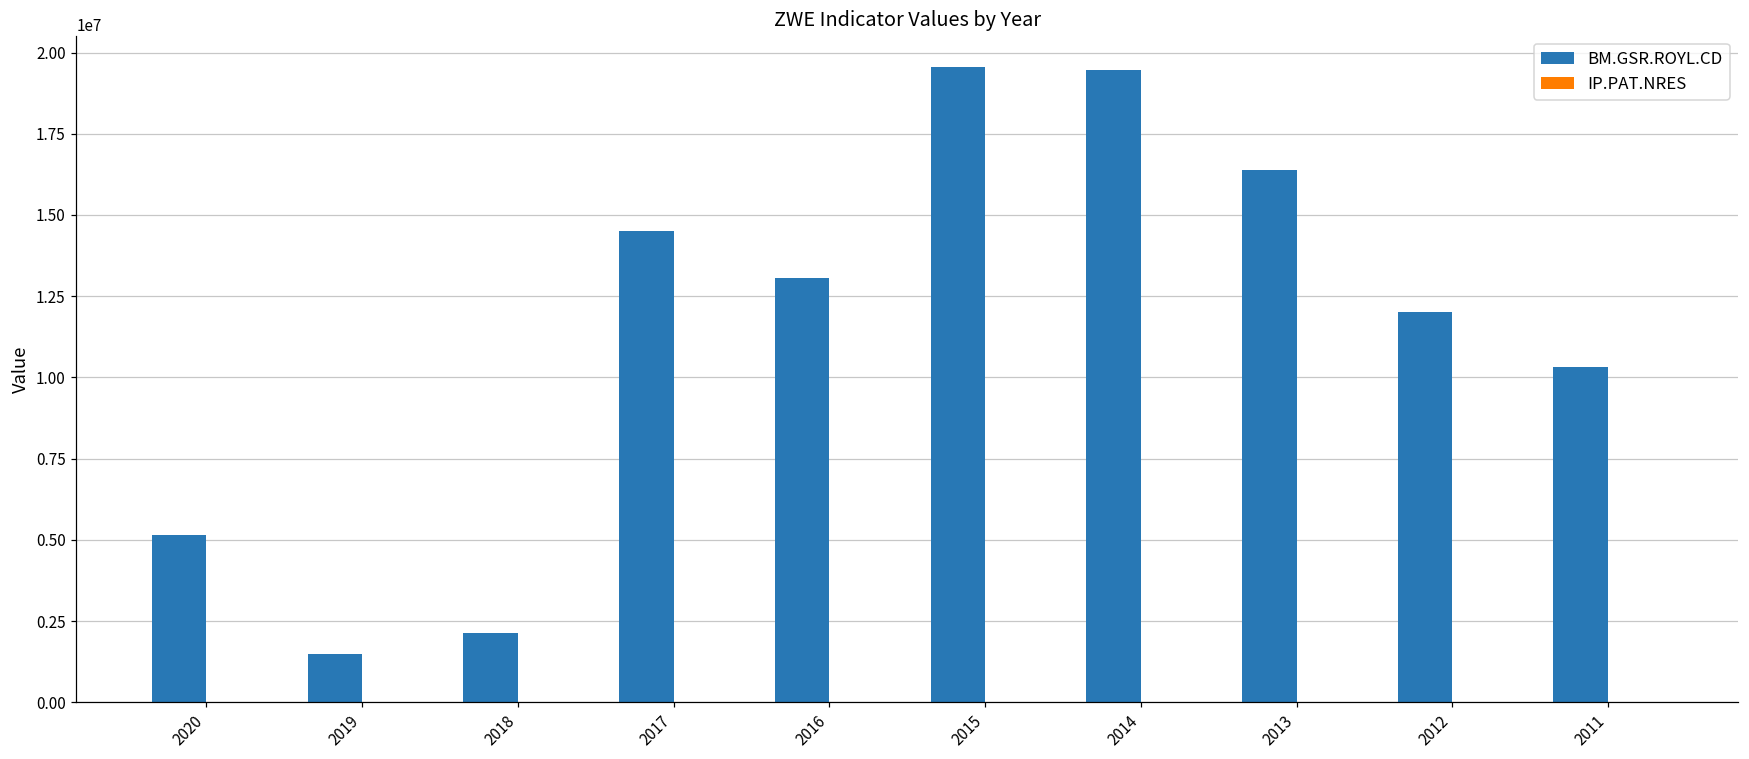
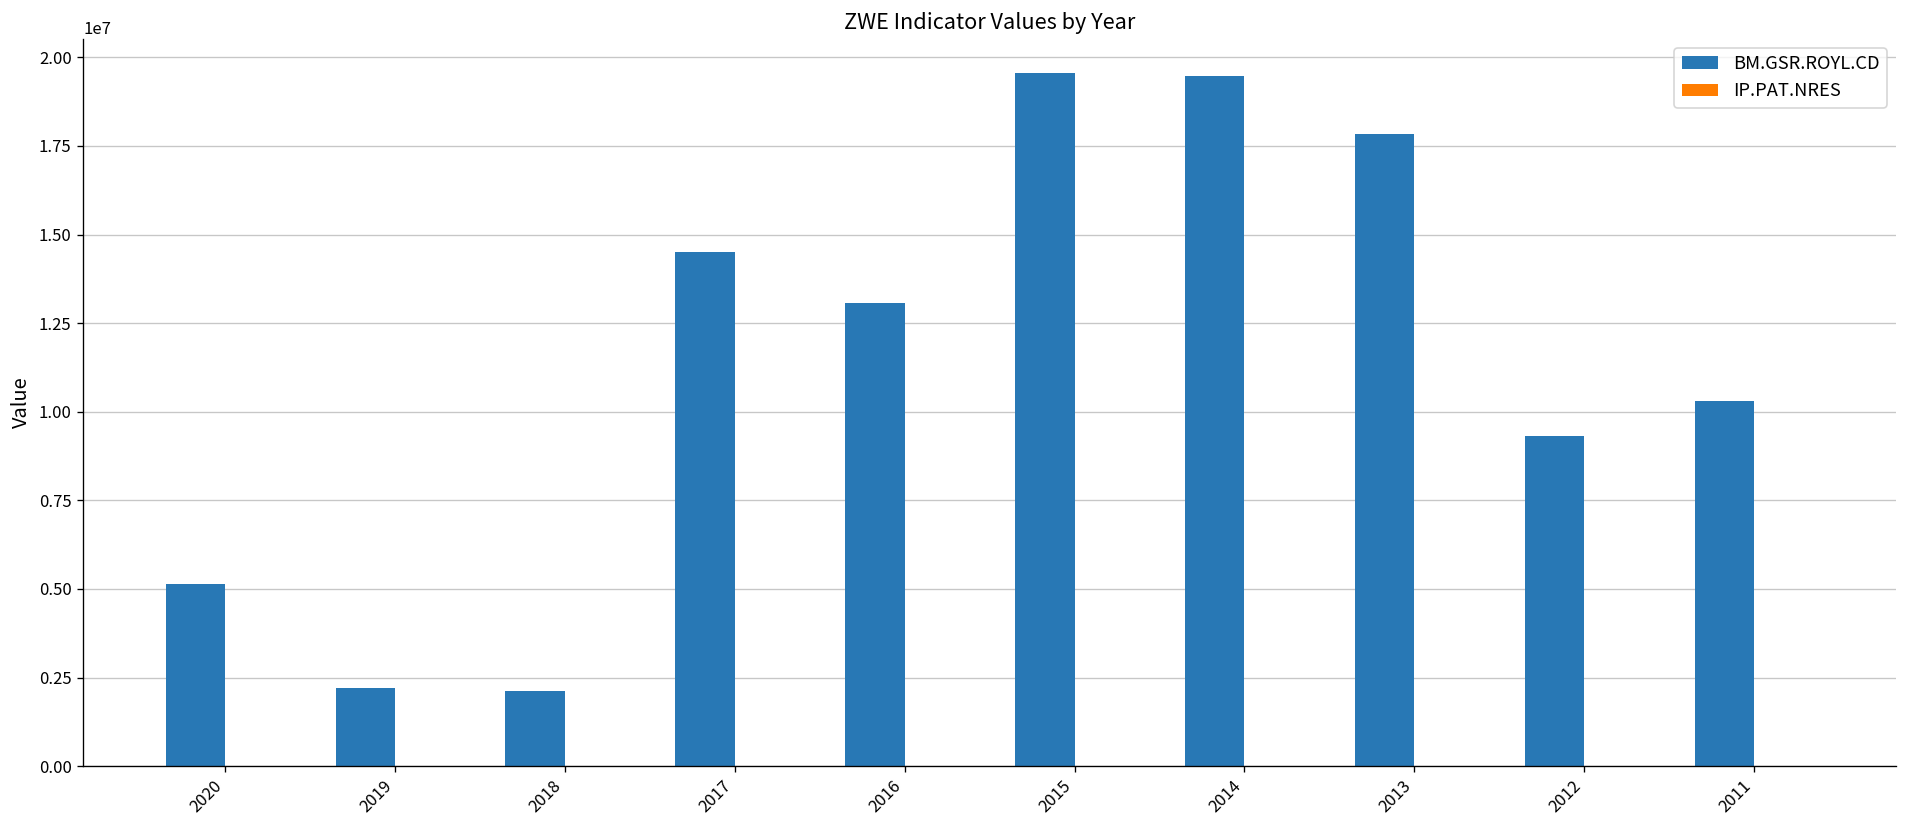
  {
    "BM.GSR.ROYL.CD": {
      "2020": 5200000,
-     "2019": 1500000,
+     "2019": 2200000,
      "2018": 2100000,
      "2017": 14500000,
      "2016": 13100000,
      "2015": 19500000,
      "2014": 19500000,
-     "2013": 16400000,
-     "2012": 12000000,
+     "2013": 17800000,
+     "2012": 9300000,
      "2011": 10300000
    },
    "IP.PAT.NRES": {
      "2012": 0,
      "2011": 0
    }
  }
